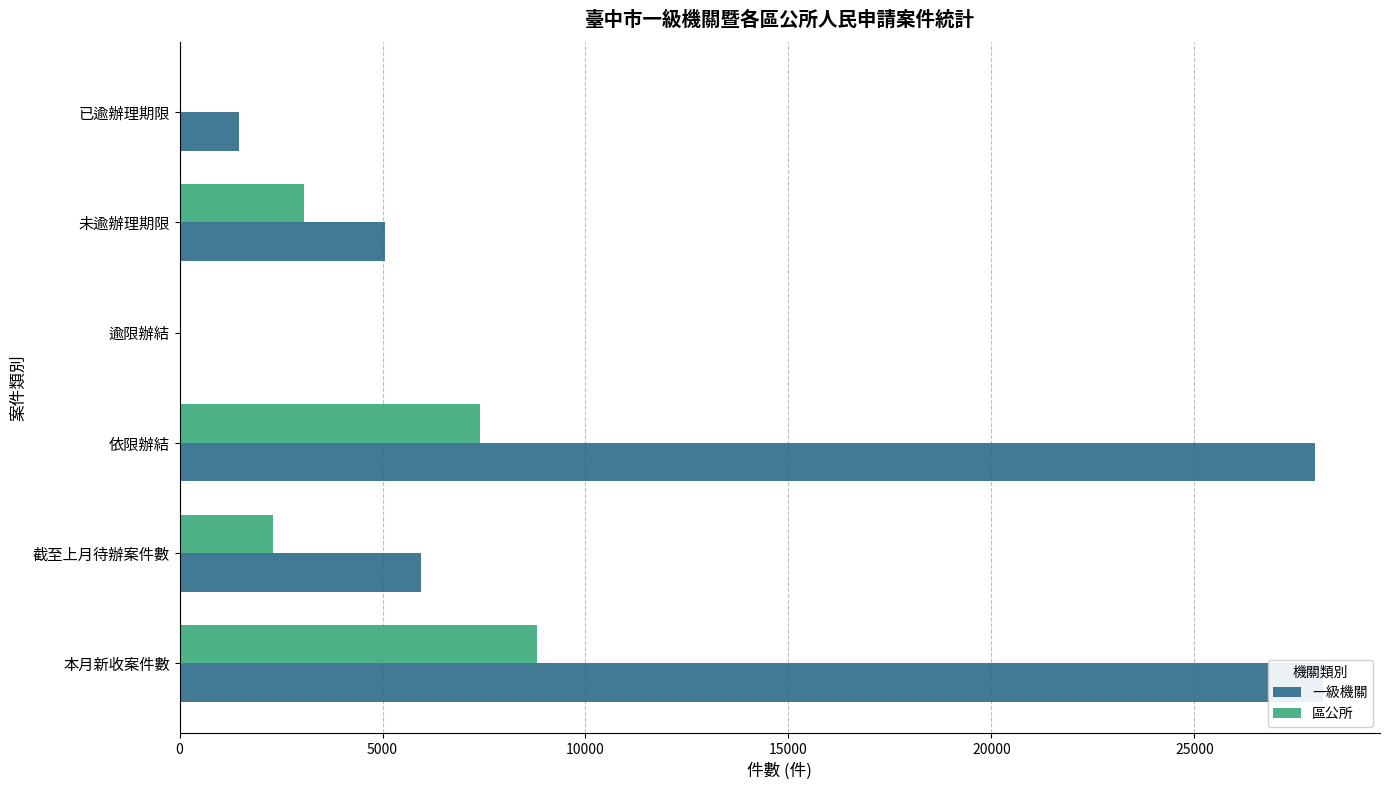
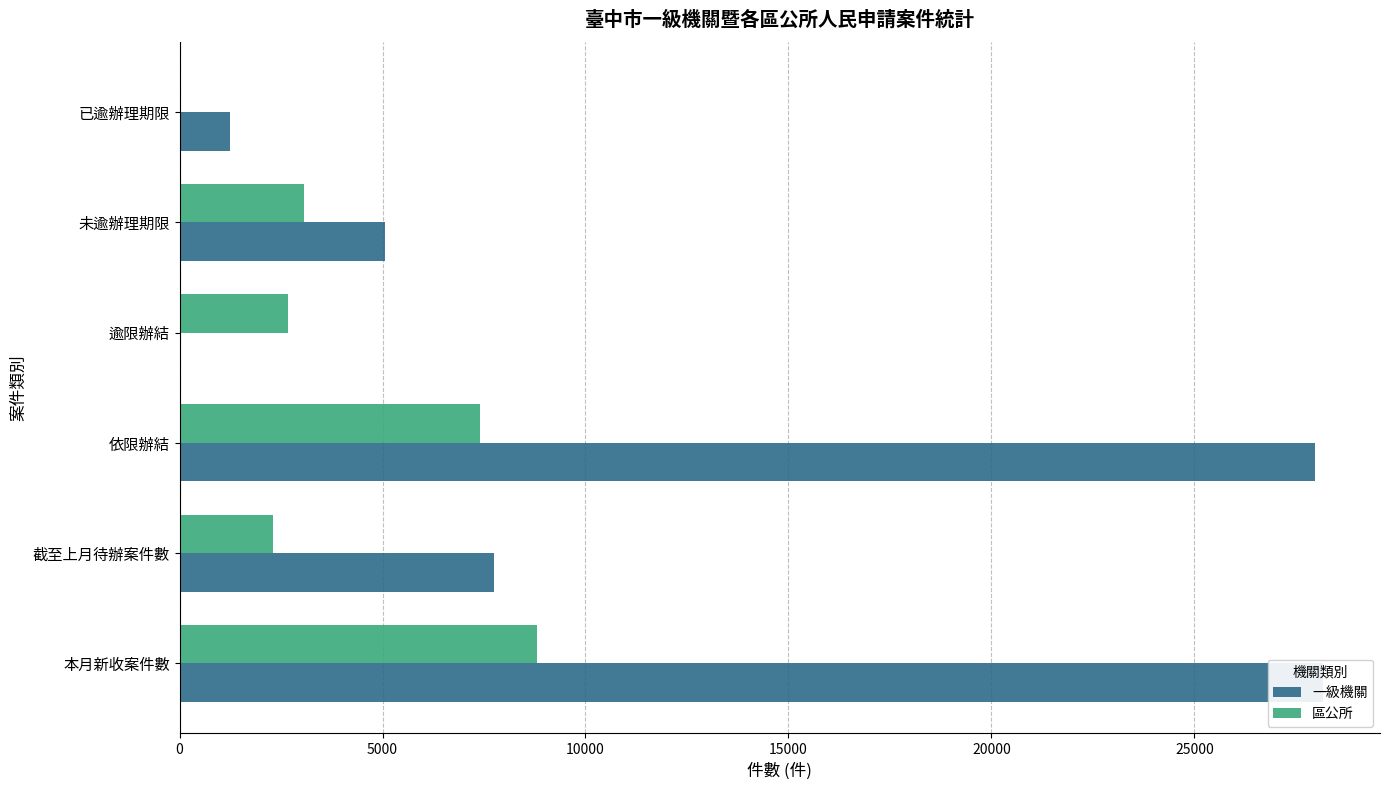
  {
    "一級機關": {
-     "已逾辦理期限": 1500,
+     "已逾辦理期限": 1300,
      "未逾辦理期限": 5100,
      "依限辦結": 28000,
-     "截至上月待辦案件數": 6000
+     "截至上月待辦案件數": 7700
    },
    "區公所": {
      "未逾辦理期限": 3100,
-     "逾限辦結": 0,
+     "逾限辦結": 2700,
      "依限辦結": 7400,
      "截至上月待辦案件數": 2300,
      "本月新收案件數": 8800
    }
  }
